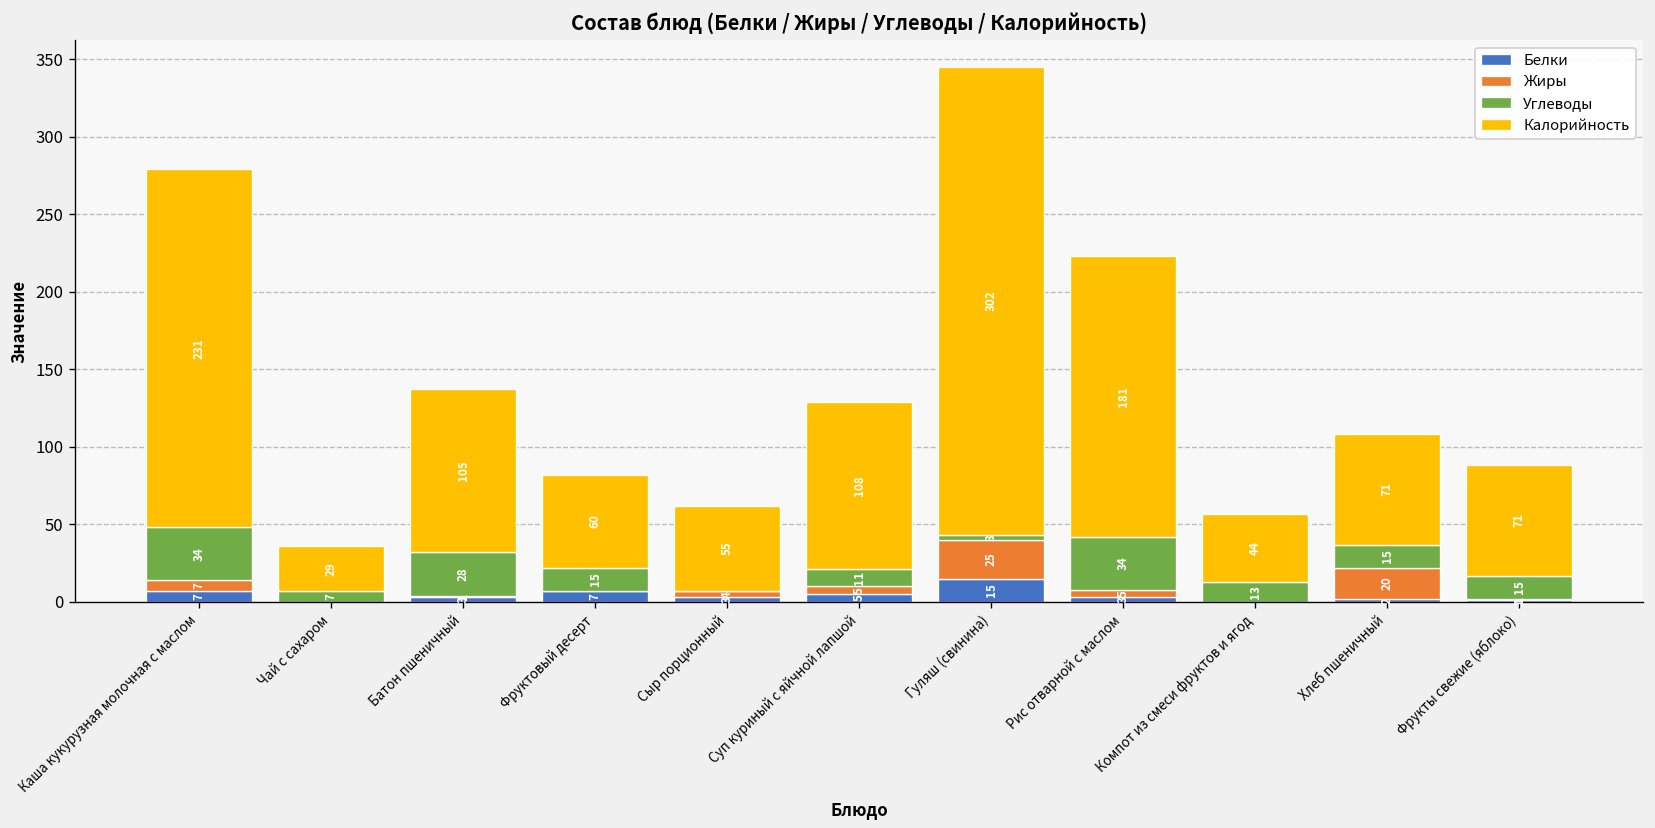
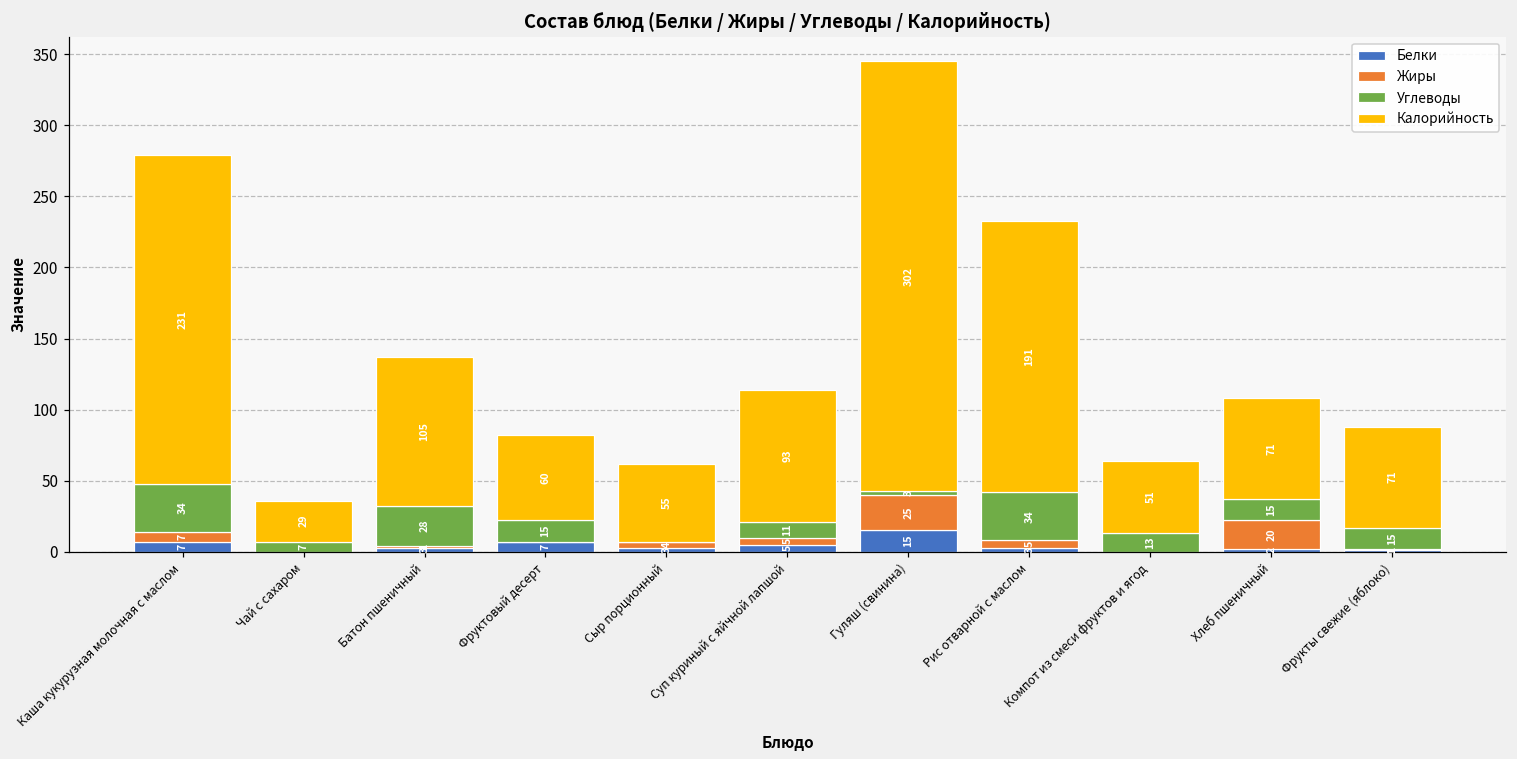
  {
    "Белки": {
      "Каша кукурузная молочная с маслом": 7,
      "Фруктовый десерт": 7,
      "Суп куриный с яйчной лапшой": 5,
      "Гуляш (свинина)": 15,
      "Рис отварной с маслом": 3,
      "Хлеб пшеничный": 2
    },
    "Жиры": {
      "Каша кукурузная молочная с маслом": 7,
      "Батон пшеничный": 1,
      "Суп куриный с яйчной лапшой": 5,
      "Гуляш (свинина)": 25,
      "Рис отварной с маслом": 5,
      "Хлеб пшеничный": 20,
      "Фрукты свежие (яблоко)": 1
    },
    "Углеводы": {
      "Каша кукурузная молочная с маслом": 34,
      "Чай с сахаром": 7,
      "Батон пшеничный": 28,
      "Фруктовый десерт": 15,
      "Суп куриный с яйчной лапшой": 11,
      "Рис отварной с маслом": 34,
      "Компот из смеси фруктов и ягод": 13,
      "Хлеб пшеничный": 15,
      "Фрукты свежие (яблоко)": 15
    },
    "Калорийность": {
      "Каша кукурузная молочная с маслом": 231,
      "Чай с сахаром": 29,
      "Батон пшеничный": 105,
      "Фруктовый десерт": 60,
      "Сыр порционный": 55,
-     "Суп куриный с яйчной лапшой": 108,
+     "Суп куриный с яйчной лапшой": 93,
      "Гуляш (свинина)": 302,
-     "Рис отварной с маслом": 181,
-     "Компот из смеси фруктов и ягод": 44,
+     "Рис отварной с маслом": 191,
+     "Компот из смеси фруктов и ягод": 51,
      "Хлеб пшеничный": 71,
      "Фрукты свежие (яблоко)": 71
    }
  }
